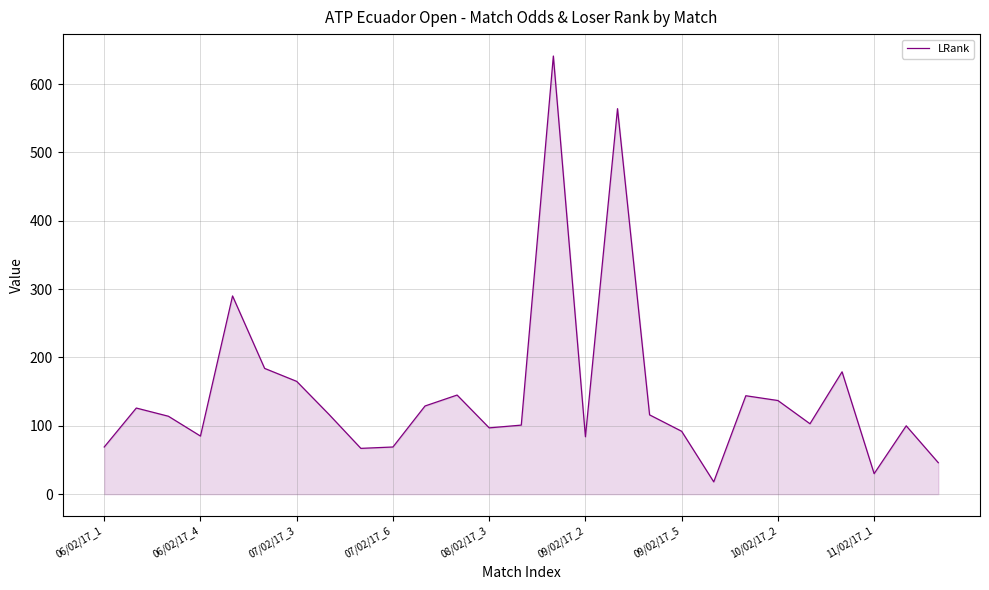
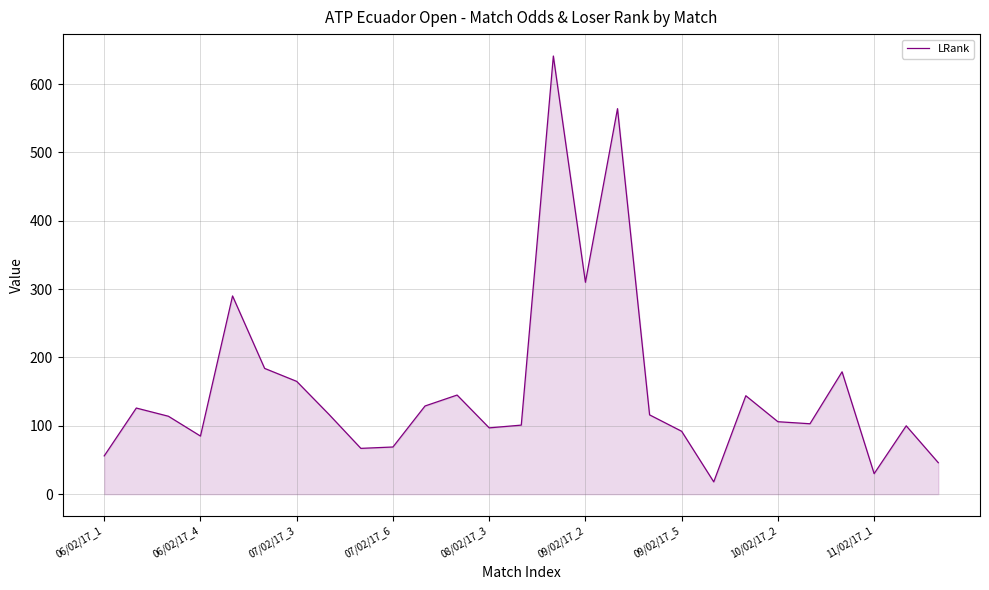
  {
-   "06/02/17_1": 70,
+   "06/02/17_1": 60,
    "06/02/17_4": 90,
    "07/02/17_3": 170,
    "07/02/17_6": 70,
    "08/02/17_3": 100,
-   "09/02/17_2": 80,
+   "09/02/17_2": 310,
    "09/02/17_5": 90,
-   "10/02/17_2": 140,
+   "10/02/17_2": 110,
    "11/02/17_1": 30
  }
